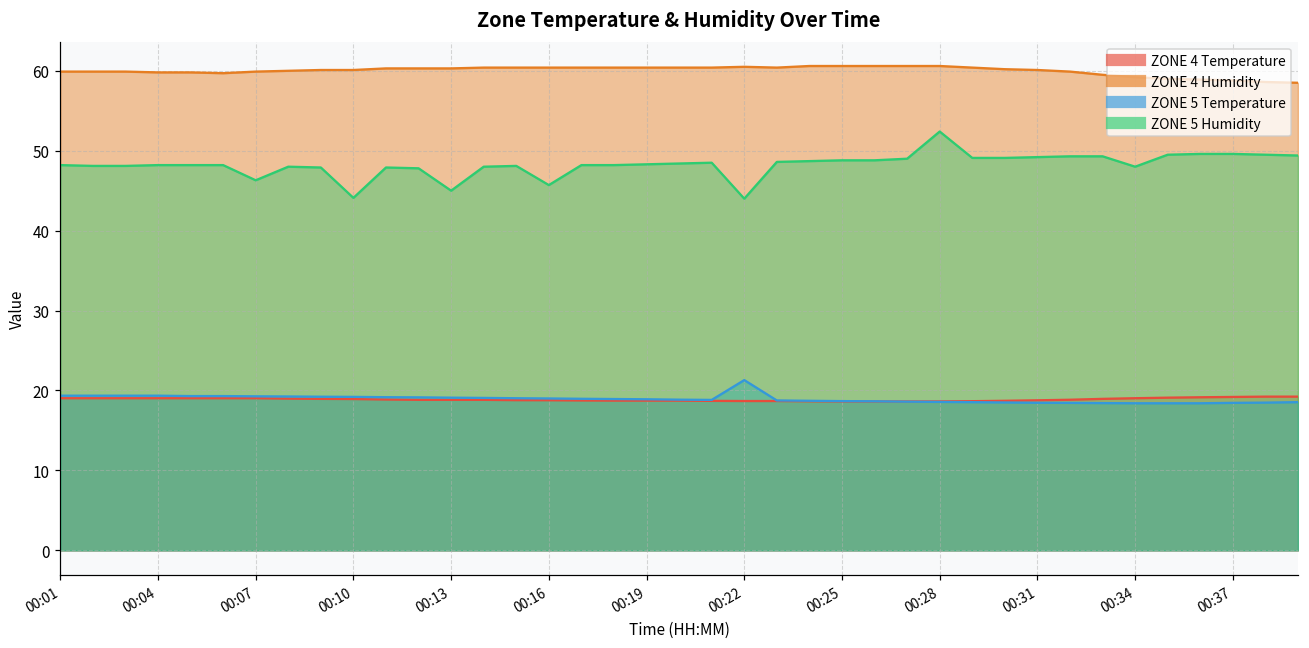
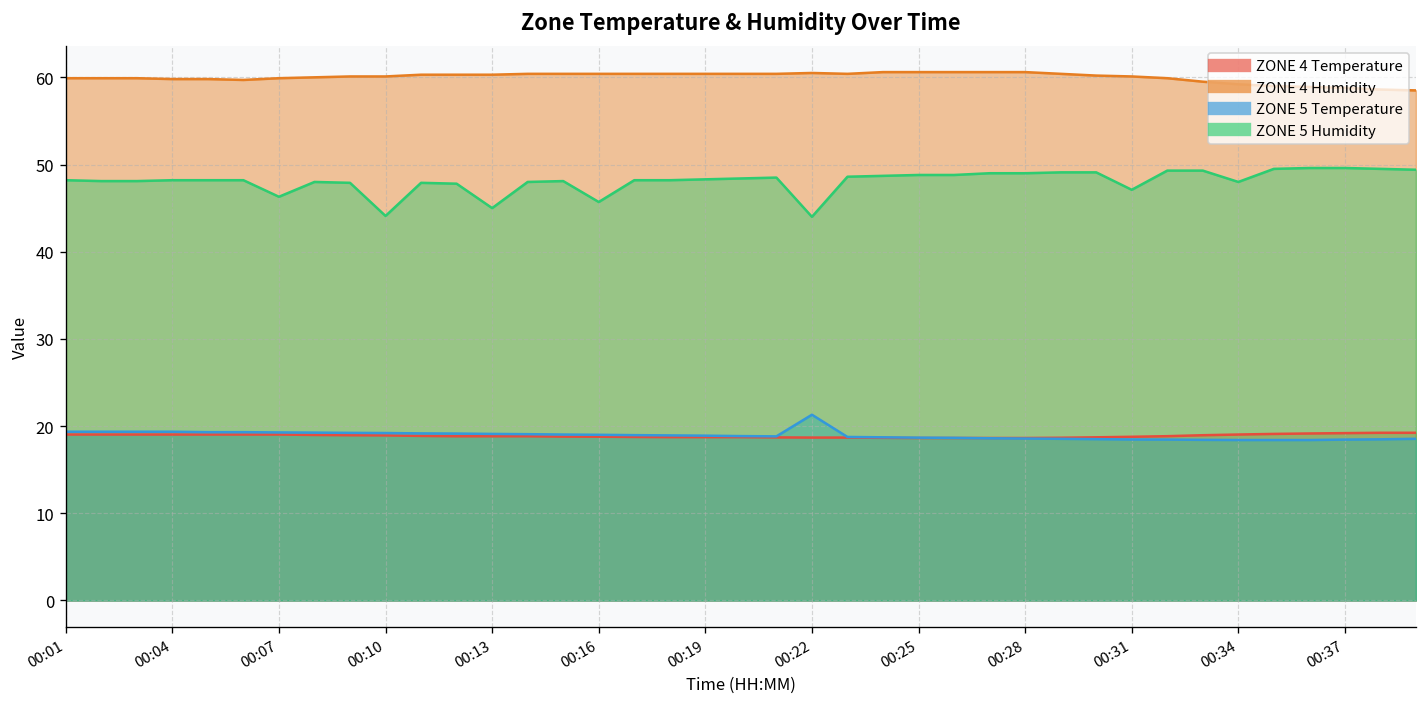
  {
    "ZONE 5 Temperature": {
      "00:22": 21,
      "00:34": 18,
      "00:37": 18
    },
    "ZONE 5 Humidity": {
      "00:01": 48,
      "00:04": 48,
      "00:07": 46,
      "00:10": 44,
      "00:13": 45,
      "00:16": 46,
      "00:19": 48,
      "00:22": 44,
      "00:25": 49,
-     "00:28": 52,
-     "00:31": 49,
+     "00:28": 49,
+     "00:31": 47,
      "00:34": 48,
      "00:37": 50
    }
  }
